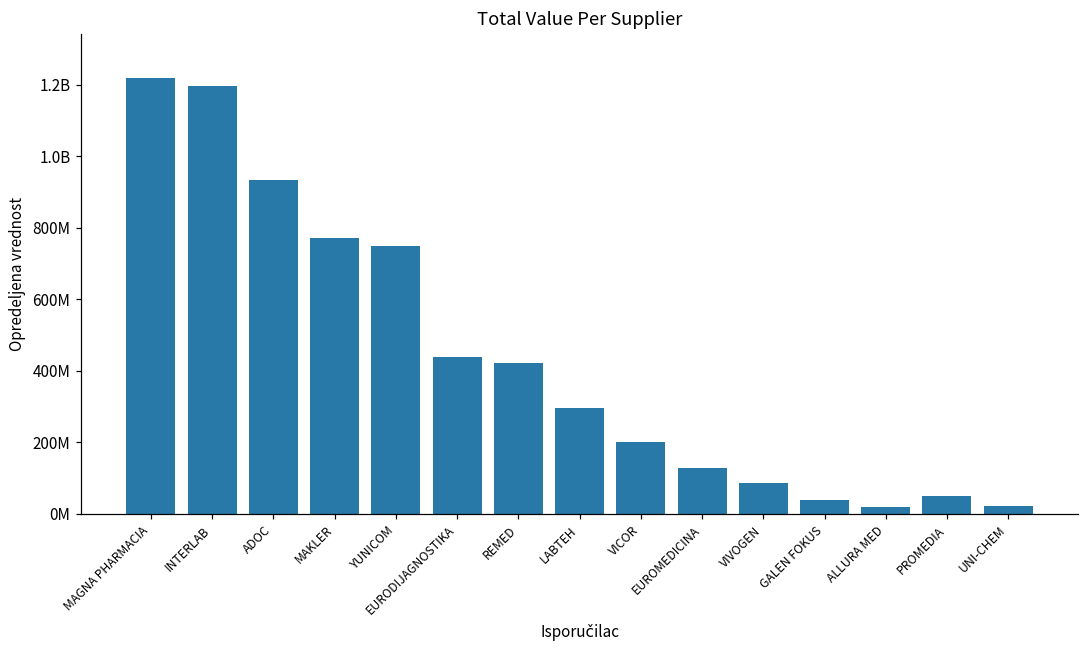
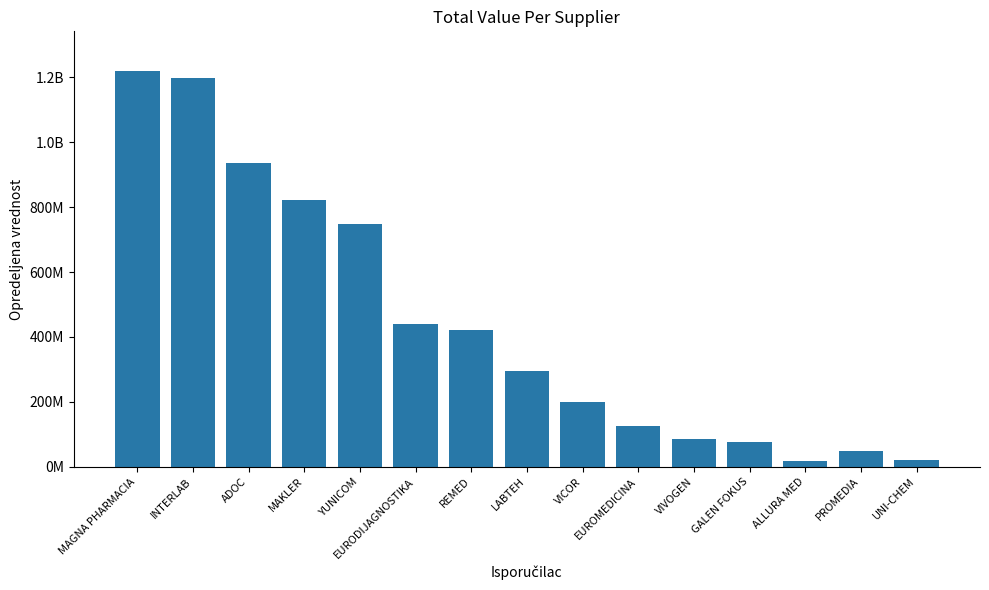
  {
    "MAGNA PHARMACIA": 1220000000,
    "INTERLAB": 1200000000,
    "ADOC": 930000000,
-   "MAKLER": 770000000,
+   "MAKLER": 820000000,
    "YUNICOM": 750000000,
    "EURODIJAGNOSTIKA": 440000000,
    "REMED": 420000000,
    "LABTEH": 300000000,
    "VICOR": 200000000,
    "EUROMEDICINA": 130000000,
    "VIVOGEN": 80000000,
-   "GALEN FOKUS": 40000000,
+   "GALEN FOKUS": 80000000,
    "ALLURA MED": 20000000,
    "PROMEDIA": 50000000,
    "UNI-CHEM": 20000000
  }
